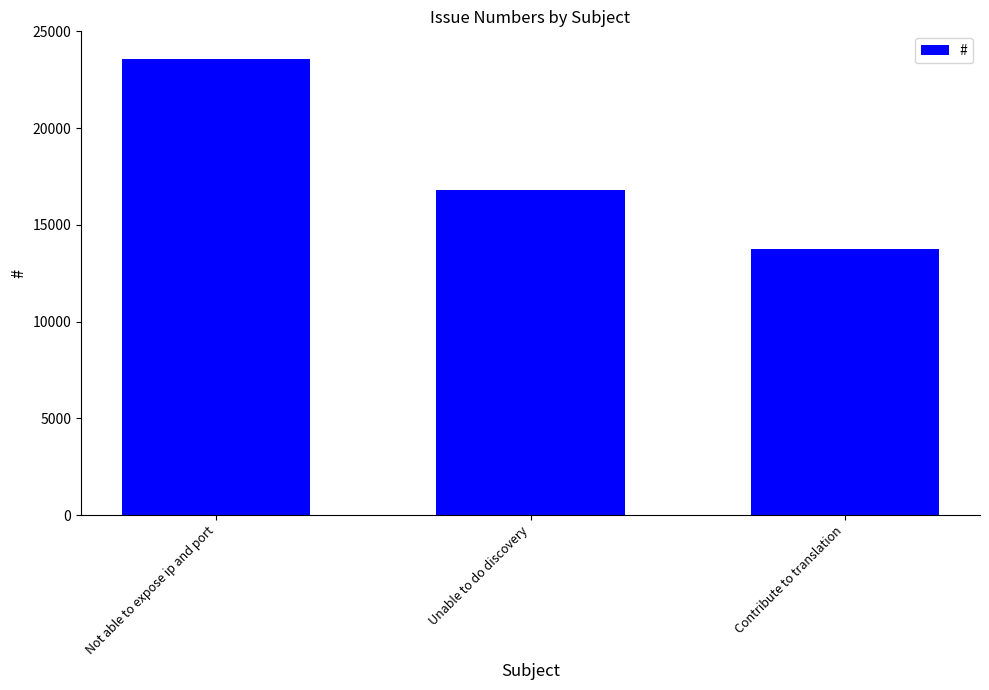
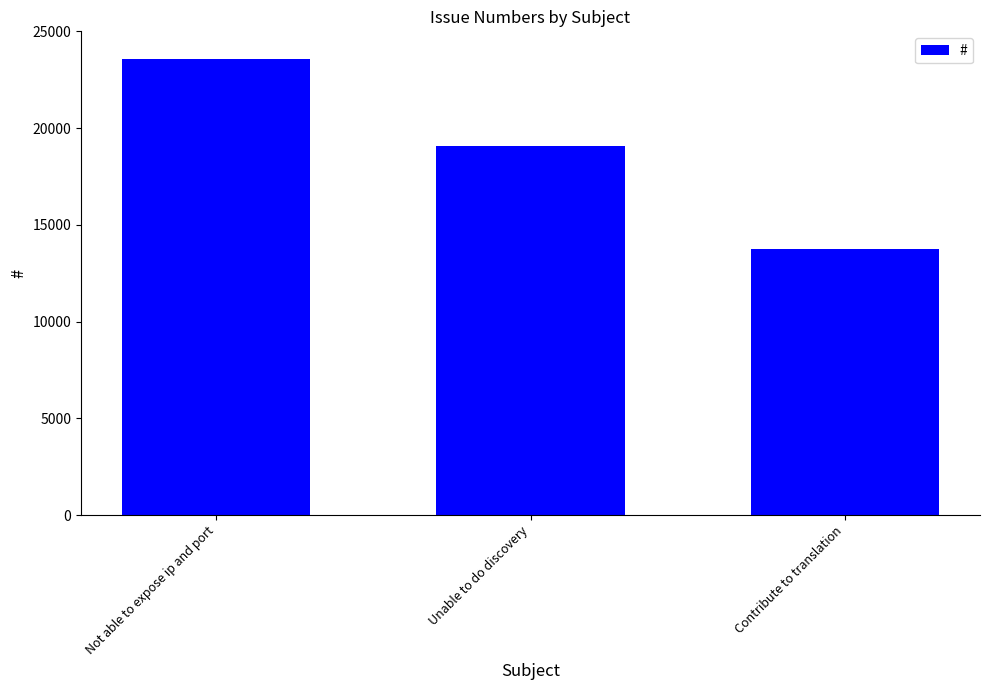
  {
    "Not able to expose ip and port": 23600,
-   "Unable to do discovery": 16800,
+   "Unable to do discovery": 19100,
    "Contribute to translation": 13800
  }
